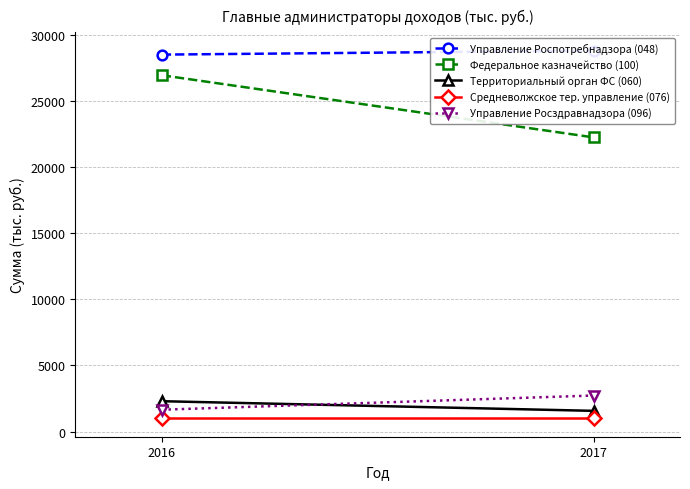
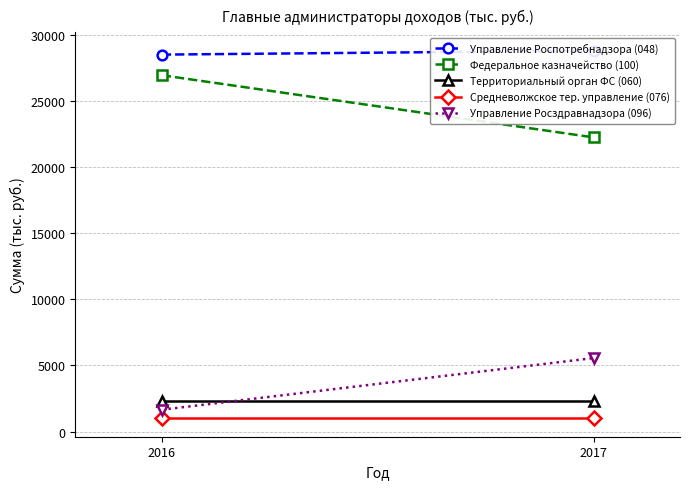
  {
    "Управление Роспотребнадзора (048)": {
      "2016": 28500
    },
    "Федеральное казначейство (100)": {
      "2016": 27000,
      "2017": 22300
    },
    "Территориальный орган ФС (060)": {
      "2016": 2300,
-     "2017": 1600
+     "2017": 2300
    },
    "Средневолжское тер. управление (076)": {
      "2016": 1000,
      "2017": 1000
    },
    "Управление Росздравнадзора (096)": {
      "2016": 1700,
-     "2017": 2700
+     "2017": 5600
    }
  }
